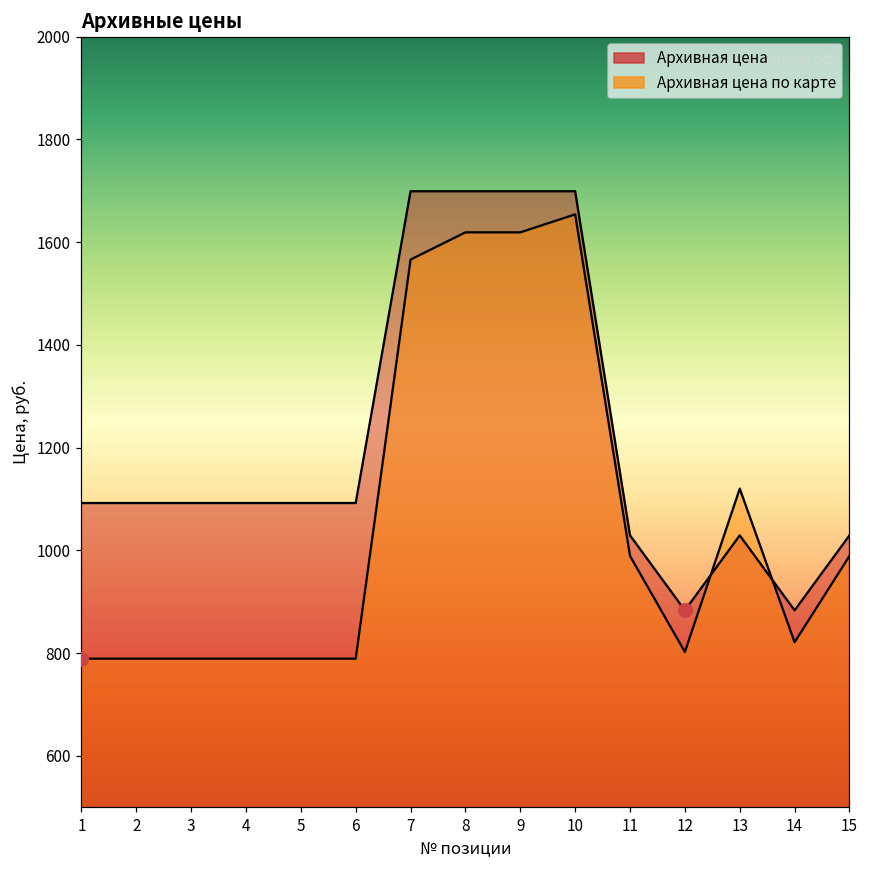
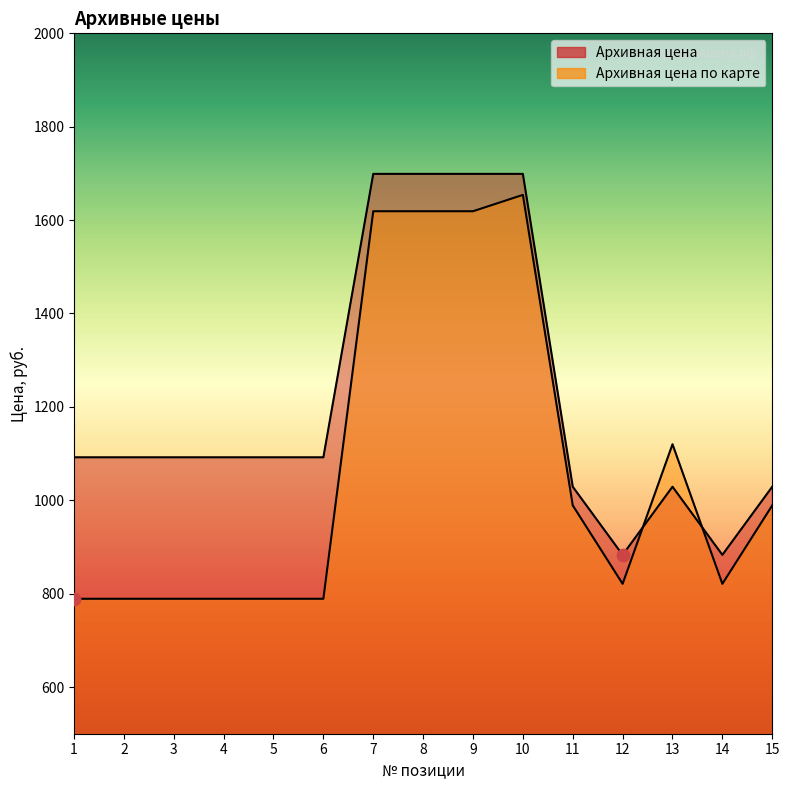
  {
    "Архивная цена по карте": {
      "2": 790,
      "3": 790,
      "4": 790,
      "5": 790,
      "6": 790,
-     "7": 1570,
+     "7": 1620,
      "8": 1620,
      "9": 1620,
      "10": 1650,
      "11": 990,
-     "12": 800,
+     "12": 820,
      "13": 1120,
      "14": 820,
      "15": 990
    }
  }
